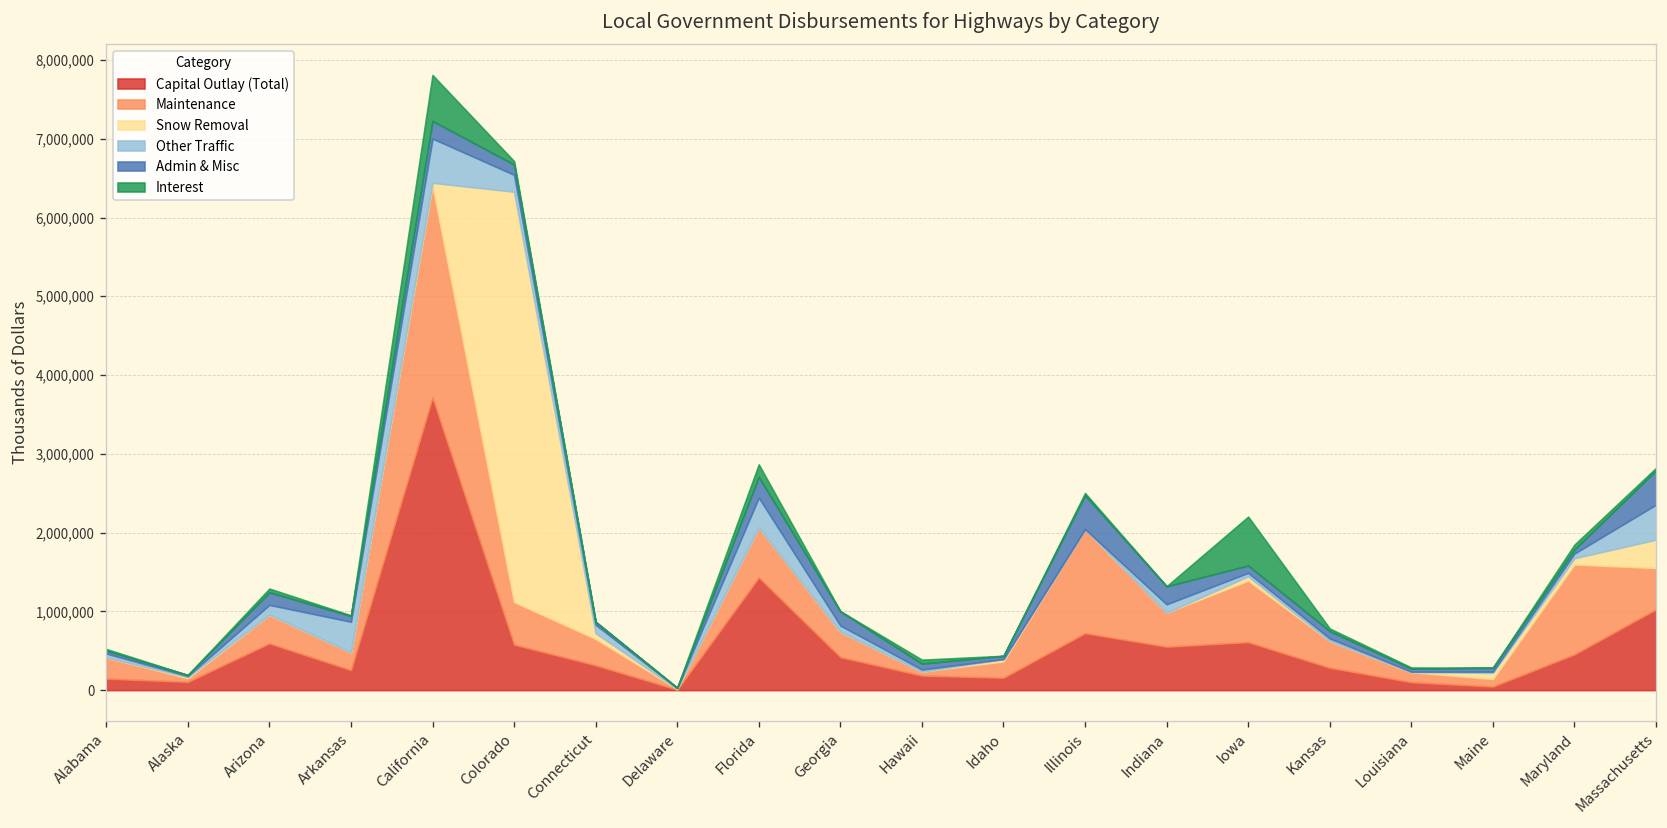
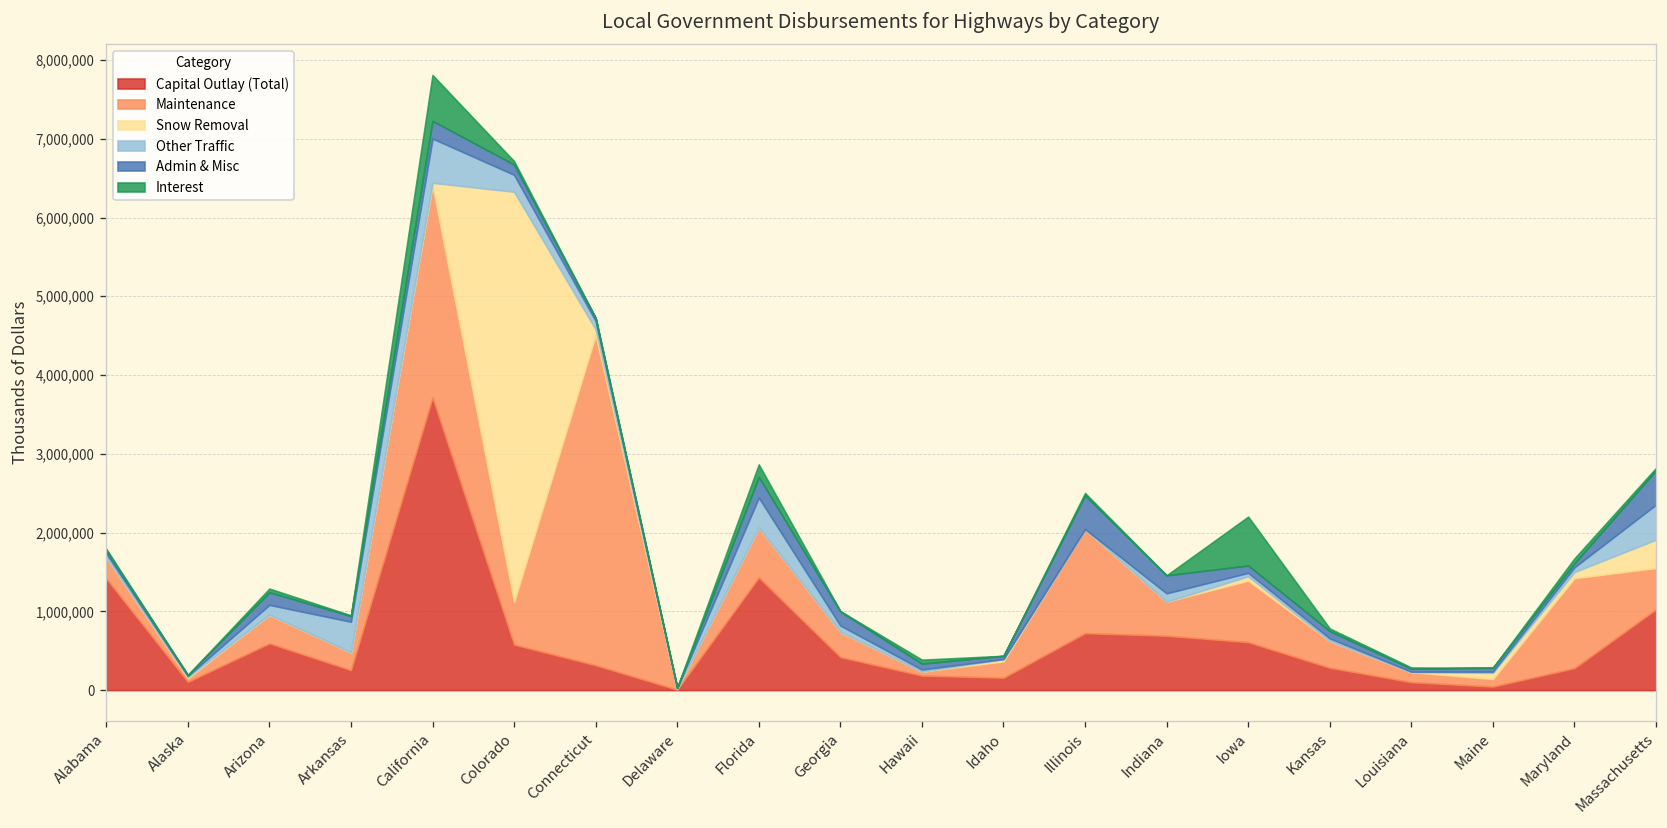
  {
    "Capital Outlay (Total)": {
-     "Alabama": "100,000",
+     "Alabama": "1,400,000",
      "Alaska": "100,000",
      "Arizona": "600,000",
      "Arkansas": "300,000",
      "California": "3,700,000",
      "Colorado": "600,000",
      "Connecticut": "300,000",
      "Florida": "1,400,000",
      "Georgia": "400,000",
      "Hawaii": "200,000",
      "Idaho": "200,000",
      "Illinois": "700,000",
-     "Indiana": "600,000",
+     "Indiana": "700,000",
      "Iowa": "600,000",
      "Kansas": "300,000",
      "Louisiana": "100,000",
      "Maine": "0",
-     "Maryland": "500,000",
+     "Maryland": "300,000",
      "Massachusetts": "1,000,000"
    },
    "Maintenance": {
      "Colorado": "500,000",
-     "Connecticut": "300,000",
+     "Connecticut": "4,200,000",
      "Iowa": "800,000",
      "Maine": "100,000",
      "Maryland": "1,100,000",
      "Massachusetts": "500,000"
    },
    "Snow Removal": {
      "Colorado": "5,200,000",
      "Connecticut": "100,000",
      "Iowa": "100,000",
      "Maryland": "100,000",
      "Massachusetts": "400,000"
    },
    "Other Traffic": {
      "Arizona": "100,000",
      "Arkansas": "400,000",
      "California": "600,000",
      "Colorado": "200,000",
      "Florida": "400,000",
      "Georgia": "100,000",
      "Indiana": "100,000",
      "Iowa": "0",
      "Maryland": "100,000",
      "Massachusetts": "400,000"
    },
    "Admin & Misc": {
      "Arizona": "200,000",
      "California": "200,000",
      "Colorado": "100,000",
      "Florida": "300,000",
      "Hawaii": "100,000",
      "Iowa": "100,000",
      "Maryland": "100,000"
    },
    "Interest": {
      "Arizona": "0",
      "California": "600,000",
      "Colorado": "0",
      "Florida": "200,000",
      "Hawaii": "0",
      "Iowa": "600,000",
      "Maryland": "100,000"
    }
  }
